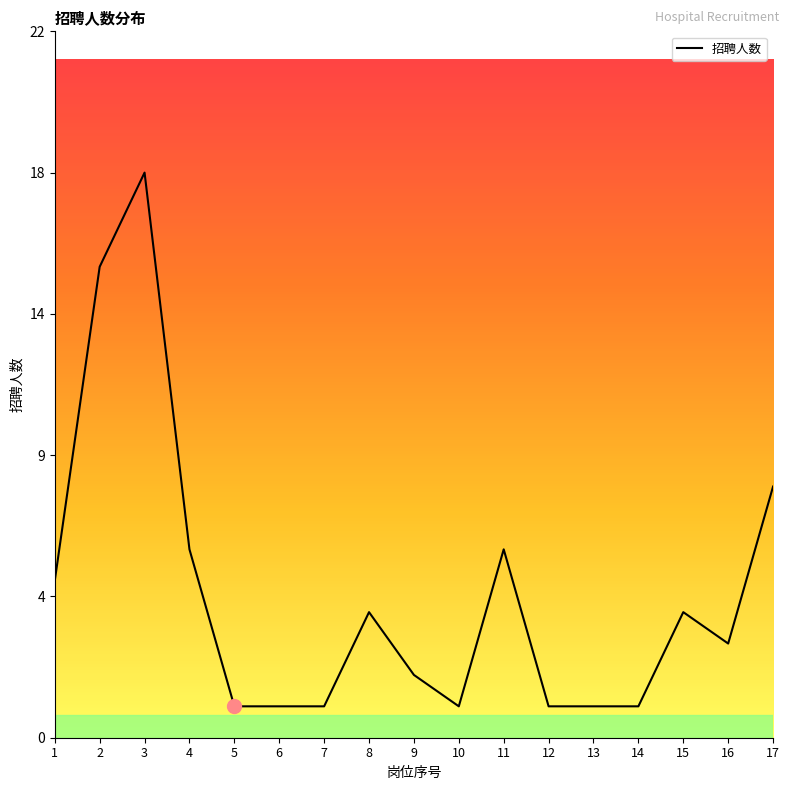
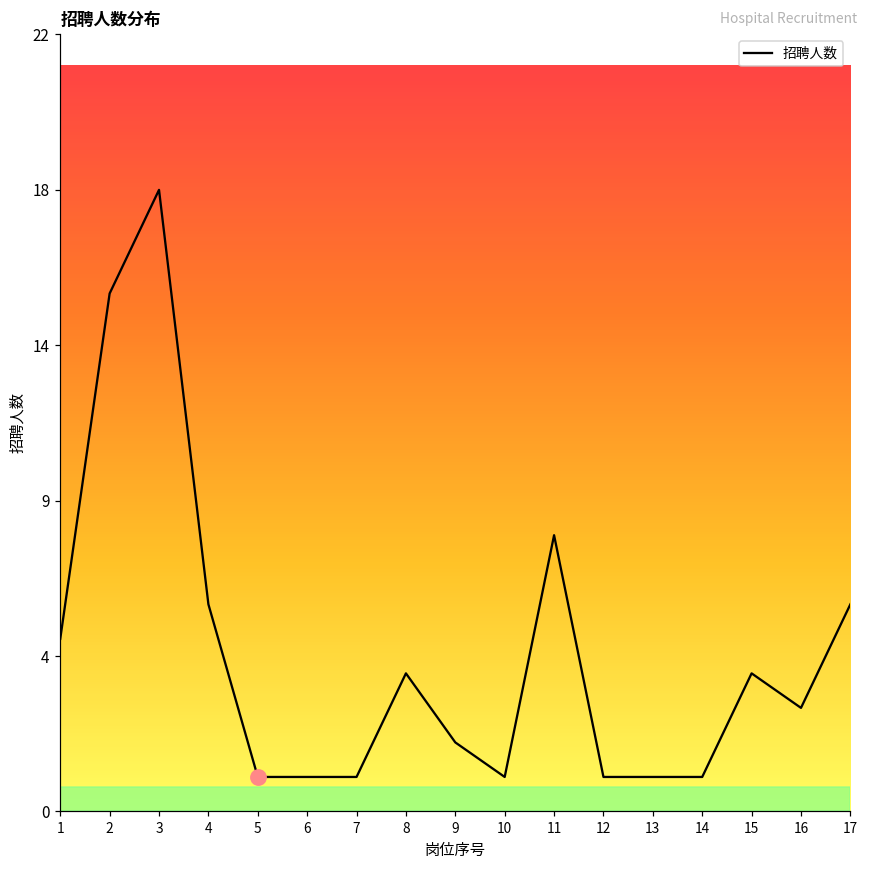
  {
    "招聘人数": {
      "1": 5,
      "2": 15,
      "3": 18,
      "4": 6,
      "6": 1,
      "7": 1,
      "8": 4,
      "9": 2,
      "10": 1,
-     "11": 6,
+     "11": 8,
      "12": 1,
      "13": 1,
      "14": 1,
      "15": 4,
      "16": 3,
-     "17": 8
+     "17": 6
    }
  }
